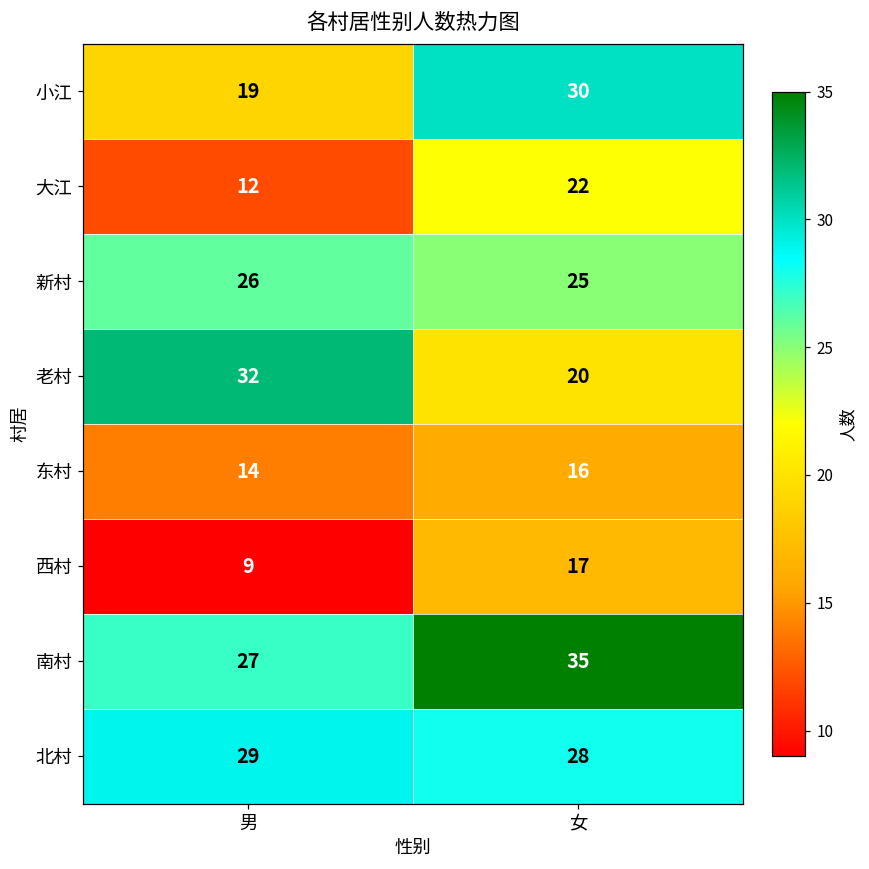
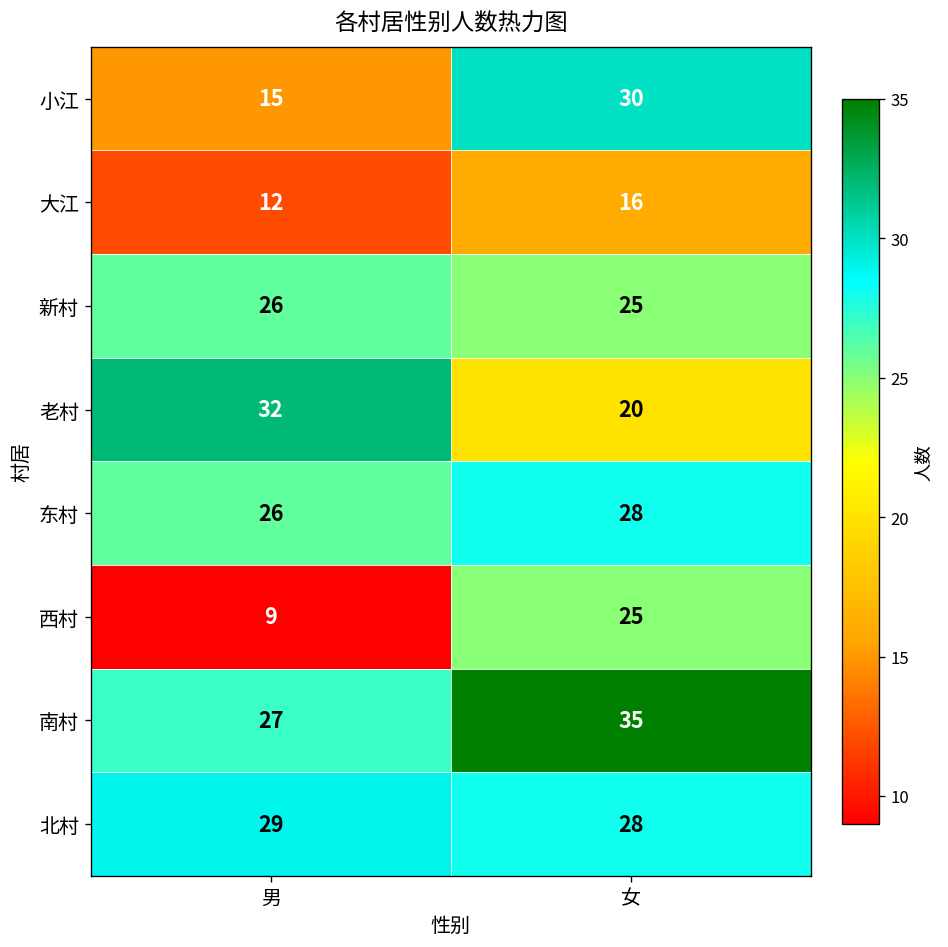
  {
    "小江": {
-     "男": 19,
+     "男": 15,
      "女": 30
    },
    "大江": {
      "男": 12,
-     "女": 22
+     "女": 16
    },
    "新村": {
      "男": 26,
      "女": 25
    },
    "老村": {
      "男": 32,
      "女": 20
    },
    "东村": {
-     "男": 14,
-     "女": 16
+     "男": 26,
+     "女": 28
    },
    "西村": {
      "男": 9,
-     "女": 17
+     "女": 25
    },
    "南村": {
      "男": 27,
      "女": 35
    },
    "北村": {
      "男": 29,
      "女": 28
    }
  }
